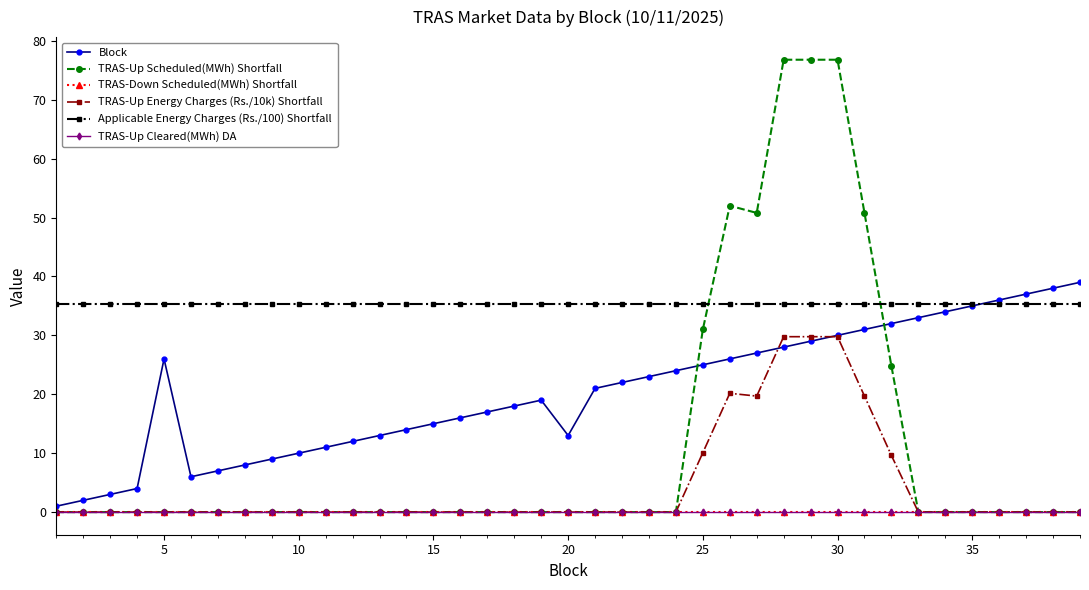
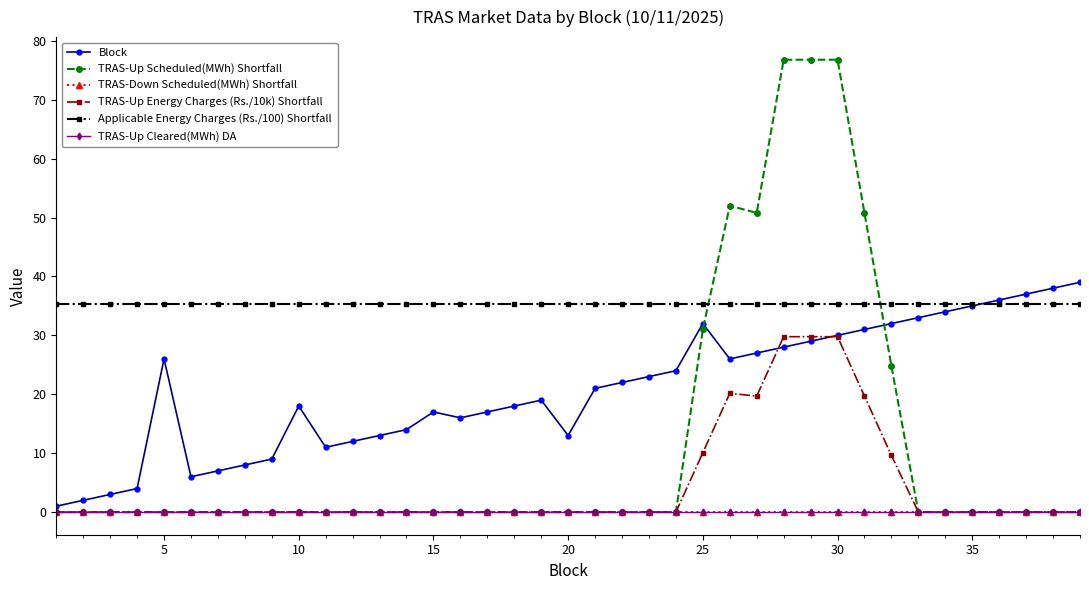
  {
    "Block": {
      "5": 26,
-     "10": 10,
-     "15": 15,
+     "10": 18,
+     "15": 17,
      "20": 13,
-     "25": 25
+     "25": 32
    },
    "TRAS-Up Scheduled(MWh) Shortfall": {
      "25": 31,
      "30": 77
    },
    "TRAS-Up Cleared(MWh) DA": {
      "25": 0,
      "30": 0
    },
    "TRAS-Up Energy Charges (Rs./10k) Shortfall": {
      "25": 10
    },
    "Applicable Energy Charges (Rs./100) Shortfall": {
      "5": 35,
      "10": 35,
      "15": 35,
      "20": 35,
      "25": 35,
      "30": 35
    }
  }
